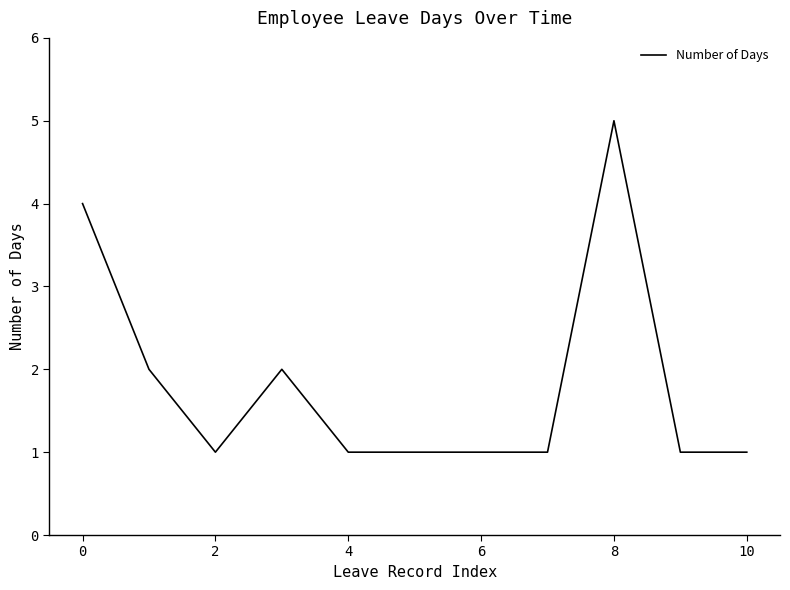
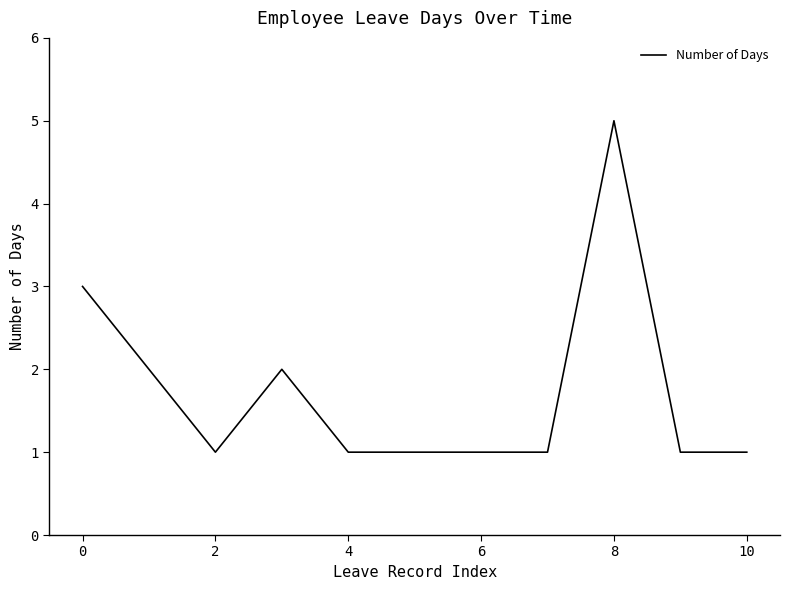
  {
-   "0": 4,
+   "0": 3,
    "2": 1,
    "4": 1,
    "6": 1,
    "8": 5,
    "10": 1
  }
